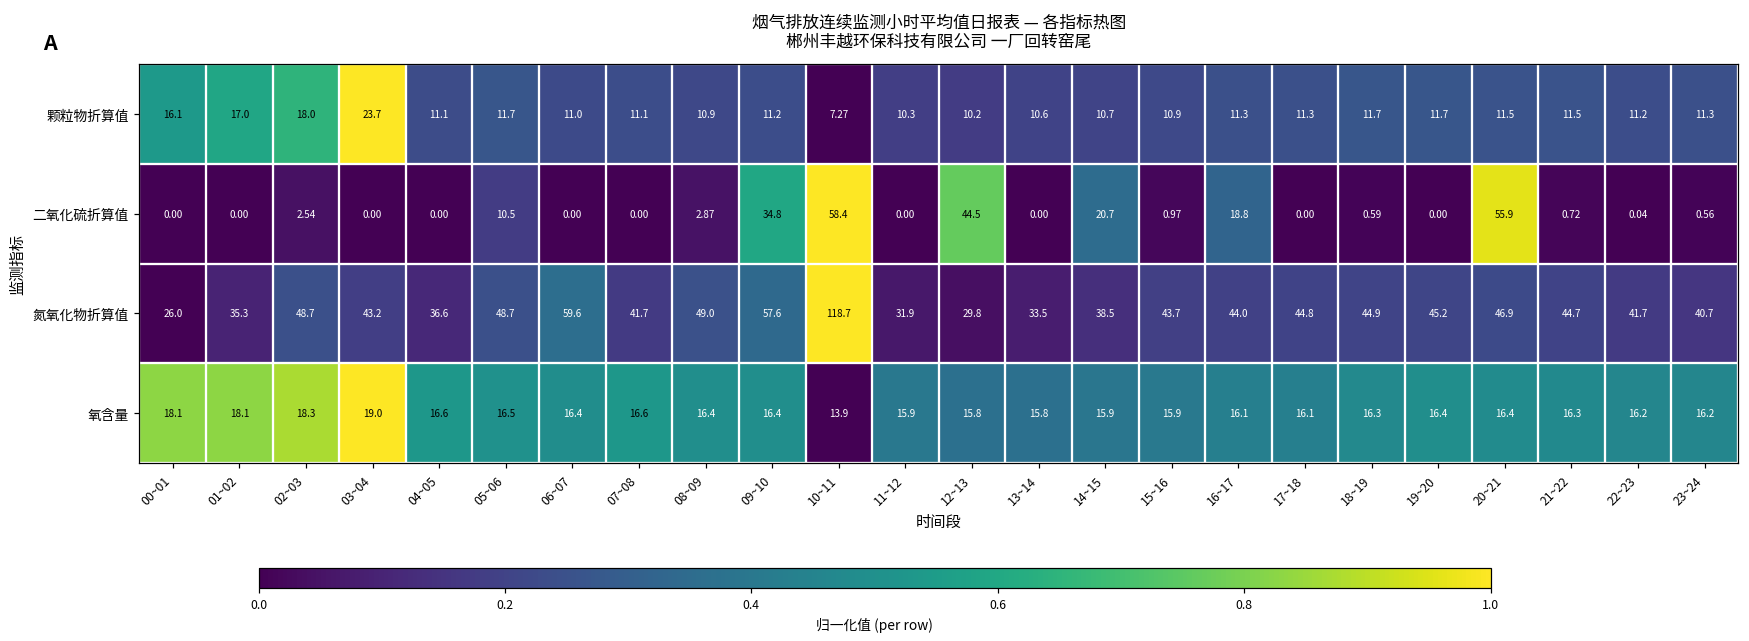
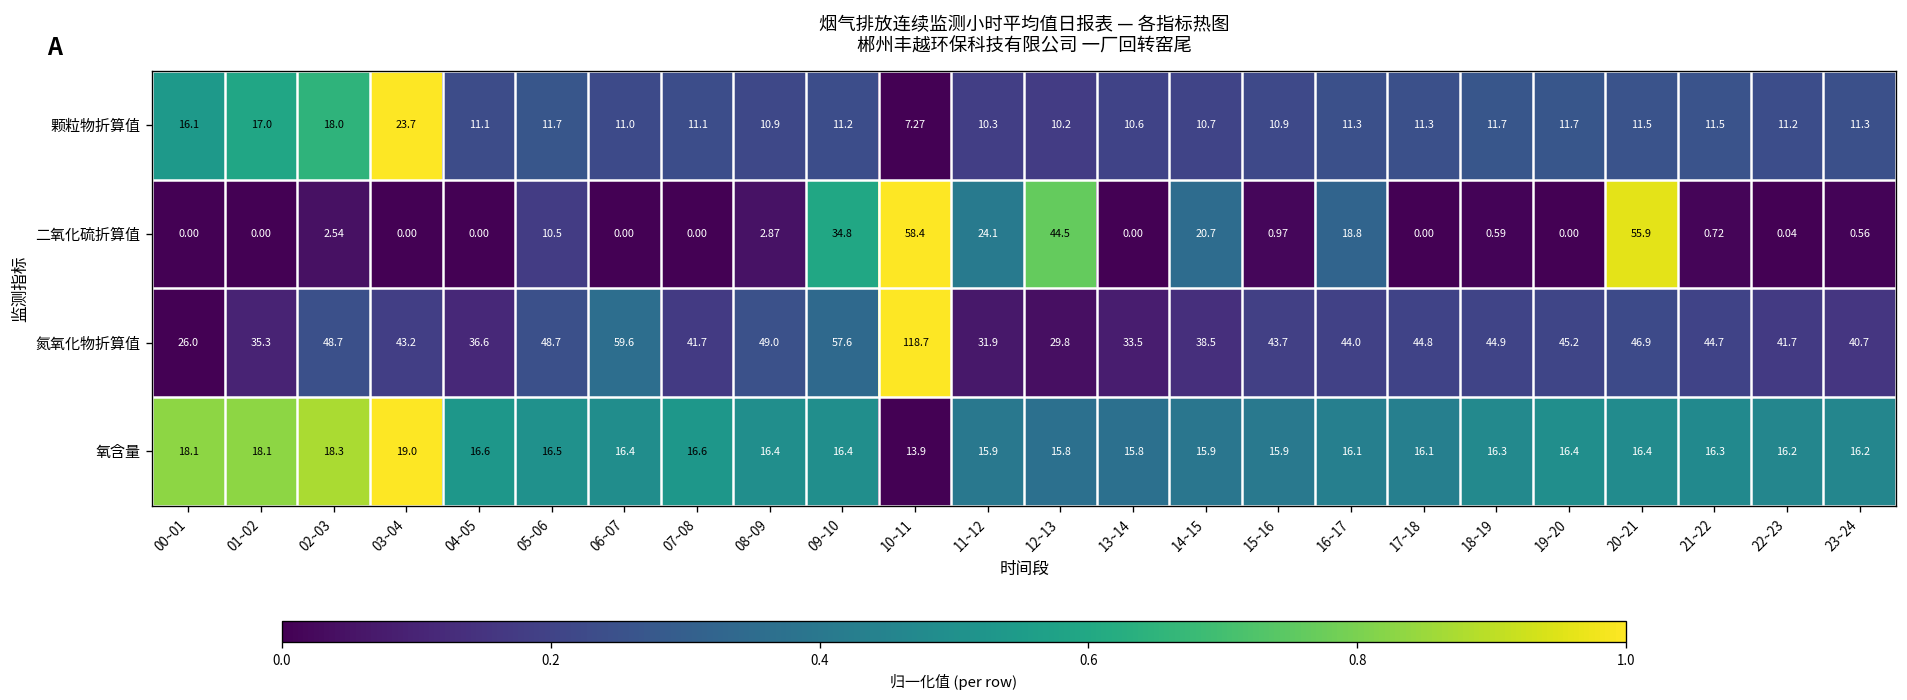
  {
    "颗粒物折算值": {
      "00~01": 16.1,
      "01~02": 17.0,
      "02~03": 18.0,
      "03~04": 23.7,
      "04~05": 11.1,
      "05~06": 11.7,
      "06~07": 11.0,
      "07~08": 11.1,
      "08~09": 10.9,
      "09~10": 11.2,
      "10~11": 7.27,
      "11~12": 10.3,
      "12~13": 10.2,
      "13~14": 10.6,
      "14~15": 10.7,
      "15~16": 10.9,
      "16~17": 11.3,
      "17~18": 11.3,
      "18~19": 11.7,
      "19~20": 11.7,
      "20~21": 11.5,
      "21~22": 11.5,
      "22~23": 11.2,
      "23~24": 11.3
    },
    "二氧化硫折算值": {
      "00~01": 0.00,
      "01~02": 0.00,
      "02~03": 2.54,
      "03~04": 0.00,
      "04~05": 0.00,
      "05~06": 10.5,
      "06~07": 0.00,
      "07~08": 0.00,
      "08~09": 2.87,
      "09~10": 34.8,
      "10~11": 58.4,
-     "11~12": 0.00,
+     "11~12": 24.1,
      "12~13": 44.5,
      "13~14": 0.00,
      "14~15": 20.7,
      "15~16": 0.97,
      "16~17": 18.8,
      "17~18": 0.00,
      "18~19": 0.59,
      "19~20": 0.00,
      "20~21": 55.9,
      "21~22": 0.72,
      "22~23": 0.04,
      "23~24": 0.56
    },
    "氮氧化物折算值": {
      "00~01": 26.0,
      "01~02": 35.3,
      "02~03": 48.7,
      "03~04": 43.2,
      "04~05": 36.6,
      "05~06": 48.7,
      "06~07": 59.6,
      "07~08": 41.7,
      "08~09": 49.0,
      "09~10": 57.6,
      "10~11": 118.7,
      "11~12": 31.9,
      "12~13": 29.8,
      "13~14": 33.5,
      "14~15": 38.5,
      "15~16": 43.7,
      "16~17": 44.0,
      "17~18": 44.8,
      "18~19": 44.9,
      "19~20": 45.2,
      "20~21": 46.9,
      "21~22": 44.7,
      "22~23": 41.7,
      "23~24": 40.7
    },
    "氧含量": {
      "00~01": 18.1,
      "01~02": 18.1,
      "02~03": 18.3,
      "03~04": 19.0,
      "04~05": 16.6,
      "05~06": 16.5,
      "06~07": 16.4,
      "07~08": 16.6,
      "08~09": 16.4,
      "09~10": 16.4,
      "10~11": 13.9,
      "11~12": 15.9,
      "12~13": 15.8,
      "13~14": 15.8,
      "14~15": 15.9,
      "15~16": 15.9,
      "16~17": 16.1,
      "17~18": 16.1,
      "18~19": 16.3,
      "19~20": 16.4,
      "20~21": 16.4,
      "21~22": 16.3,
      "22~23": 16.2,
      "23~24": 16.2
    }
  }
